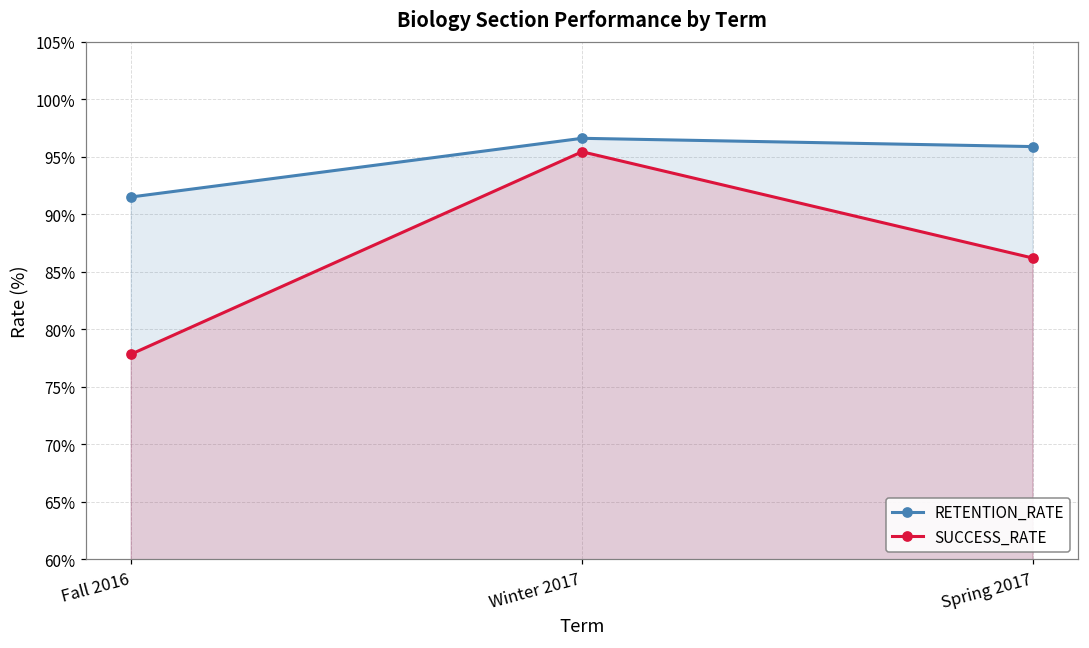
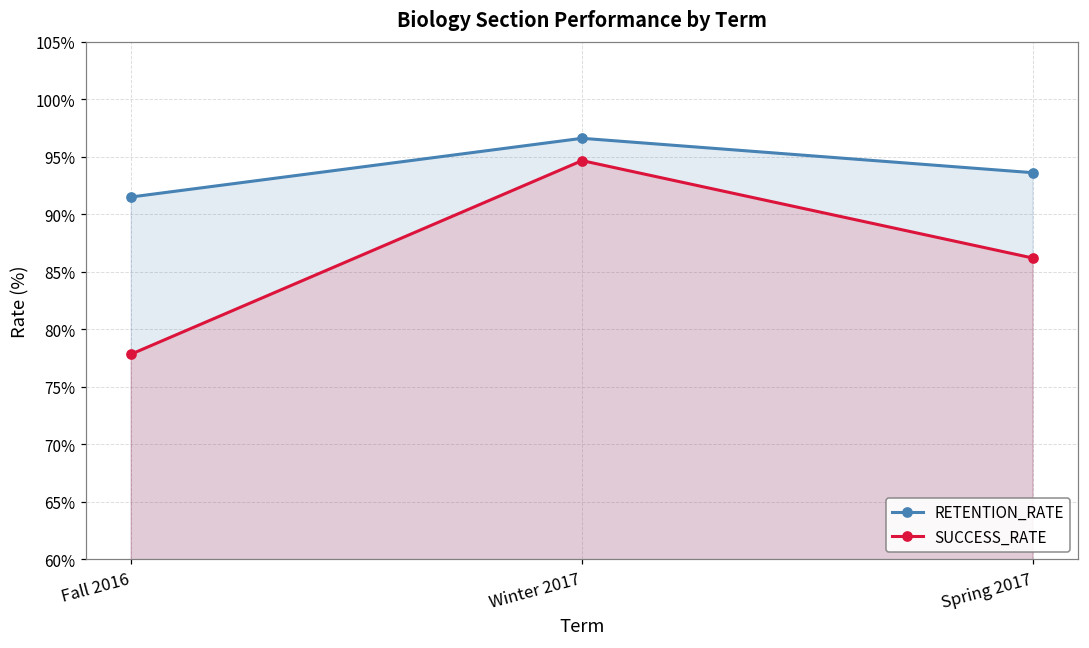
  {
    "RETENTION_RATE": {
      "Fall 2016": "91.5%",
      "Winter 2017": "96.6%",
-     "Spring 2017": "95.9%"
+     "Spring 2017": "93.6%"
    },
    "SUCCESS_RATE": {
      "Fall 2016": "77.9%",
-     "Winter 2017": "95.4%",
+     "Winter 2017": "94.7%",
      "Spring 2017": "86.2%"
    }
  }
